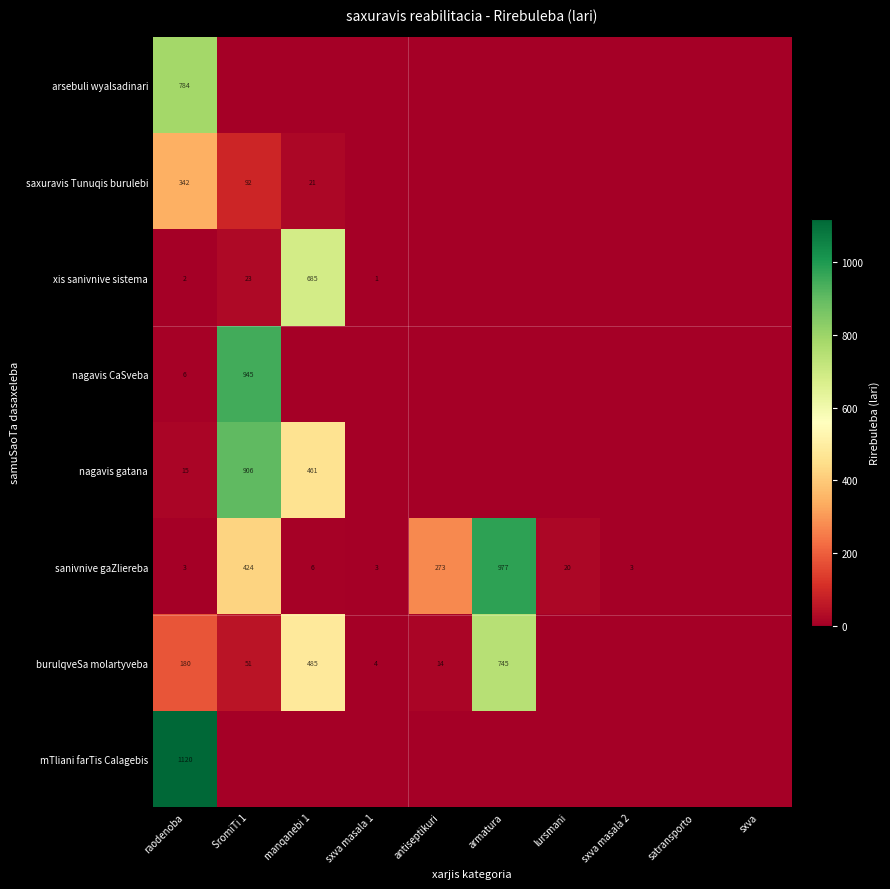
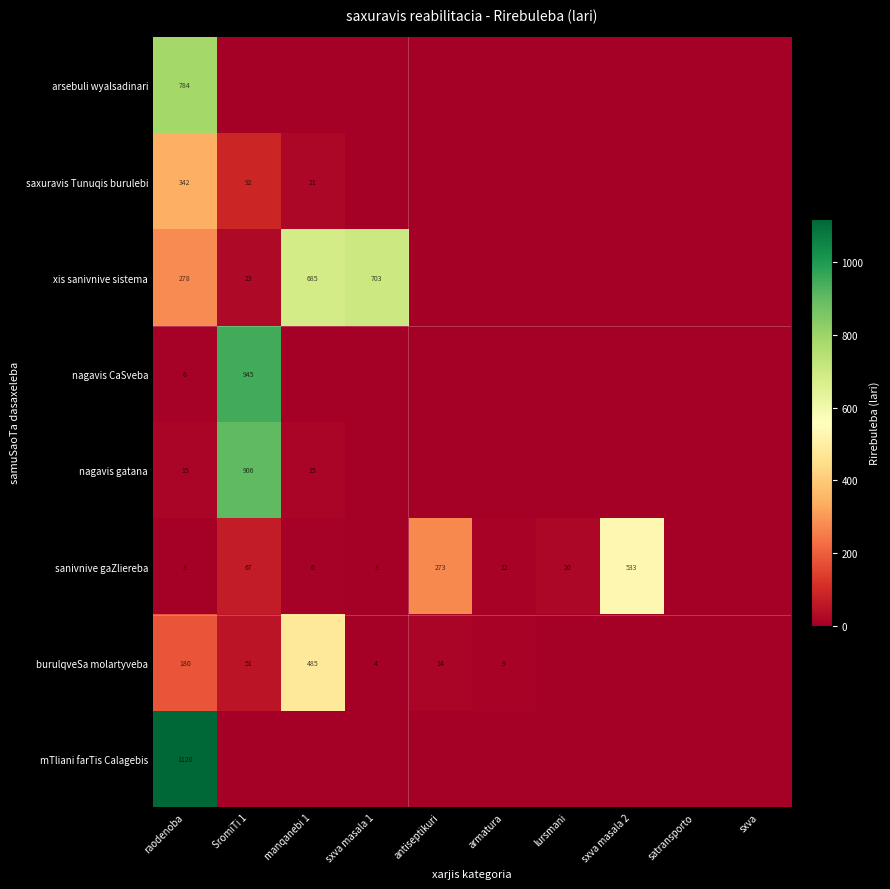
  {
    "arsebuli wyalsadinari": {
      "raodenoba": 784
    },
    "saxuravis Tunuqis burulebi": {
      "raodenoba": 342,
      "SromiTi 1": 92,
      "manqanebi 1": 21
    },
    "xis sanivnive sistema": {
-     "raodenoba": 2,
+     "raodenoba": 278,
      "SromiTi 1": 23,
      "manqanebi 1": 685,
-     "sxva masala 1": 1
+     "sxva masala 1": 703
    },
    "nagavis CaSveba": {
      "raodenoba": 6,
      "SromiTi 1": 945
    },
    "nagavis gatana": {
      "raodenoba": 15,
      "SromiTi 1": 906,
-     "manqanebi 1": 461
+     "manqanebi 1": 15
    },
    "sanivnive gaZliereba": {
      "raodenoba": 3,
-     "SromiTi 1": 424,
+     "SromiTi 1": 67,
      "manqanebi 1": 6,
      "sxva masala 1": 3,
      "antiseptikuri": 273,
-     "armatura": 977,
+     "armatura": 12,
      "lursmani": 20,
-     "sxva masala 2": 3
+     "sxva masala 2": 533
    },
    "burulqveSa molartyveba": {
      "raodenoba": 180,
      "SromiTi 1": 51,
      "manqanebi 1": 485,
      "sxva masala 1": 4,
      "antiseptikuri": 14,
-     "armatura": 745
+     "armatura": 9
    },
    "mTliani farTis Calagebis": {
      "raodenoba": 1120
    }
  }
